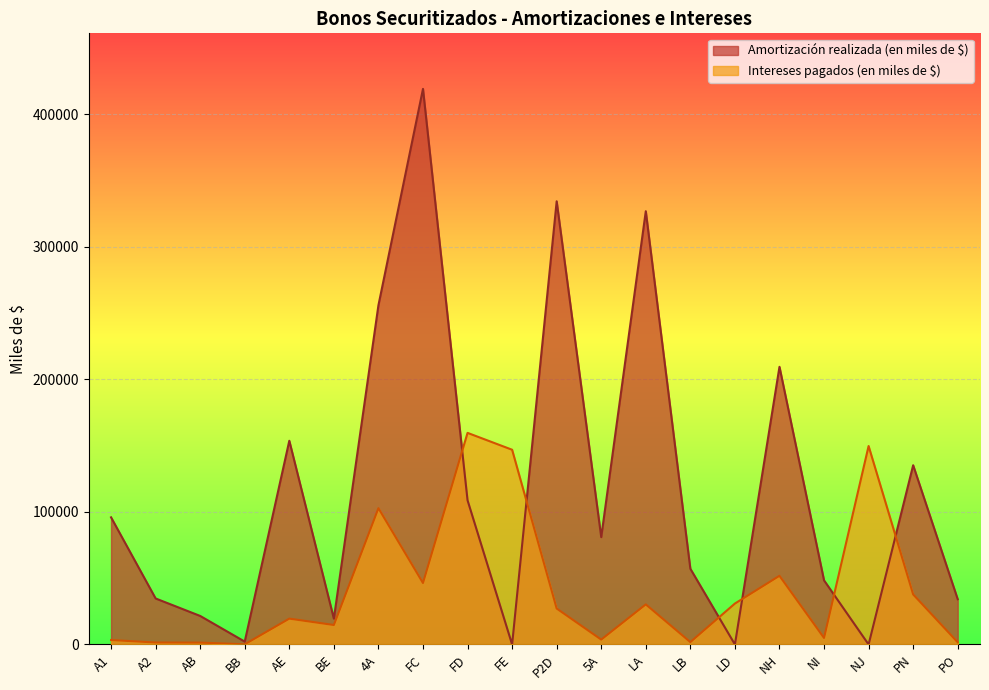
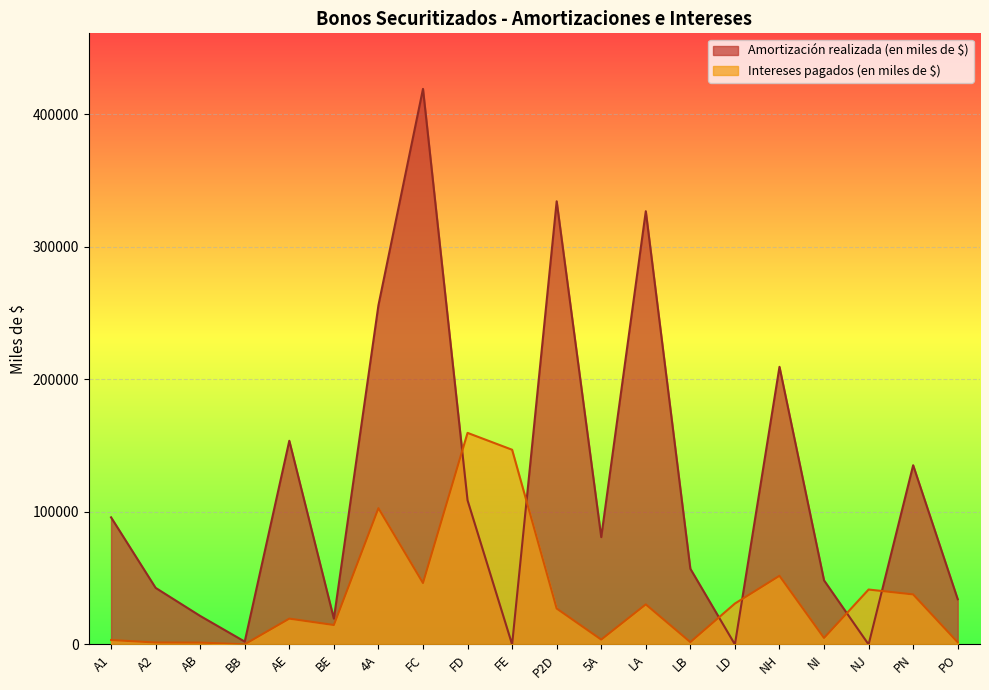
  {
    "Amortización realizada (en miles de $)": {
      "A1": 96000,
-     "A2": 35000,
+     "A2": 43000,
      "AB": 22000,
      "BB": 2000,
      "AE": 154000,
      "BE": 19000,
      "4A": 256000,
      "FC": 419000,
      "FD": 109000,
      "FE": 0,
      "P2D": 334000,
      "5A": 81000,
      "LA": 327000,
      "LB": 57000,
      "LD": 0,
      "NH": 209000,
      "NI": 48000,
      "NJ": 0,
      "PN": 135000,
      "PO": 34000
    },
    "Intereses pagados (en miles de $)": {
      "A1": 3000,
      "A2": 1000,
      "AB": 1000,
      "BB": 0,
      "AE": 19000,
      "BE": 15000,
      "4A": 103000,
      "FC": 46000,
      "FD": 160000,
      "FE": 147000,
      "P2D": 27000,
      "5A": 4000,
      "LA": 30000,
      "LB": 2000,
      "LD": 31000,
      "NH": 52000,
      "NI": 5000,
-     "NJ": 150000,
+     "NJ": 41000,
      "PN": 38000,
      "PO": 2000
    }
  }
